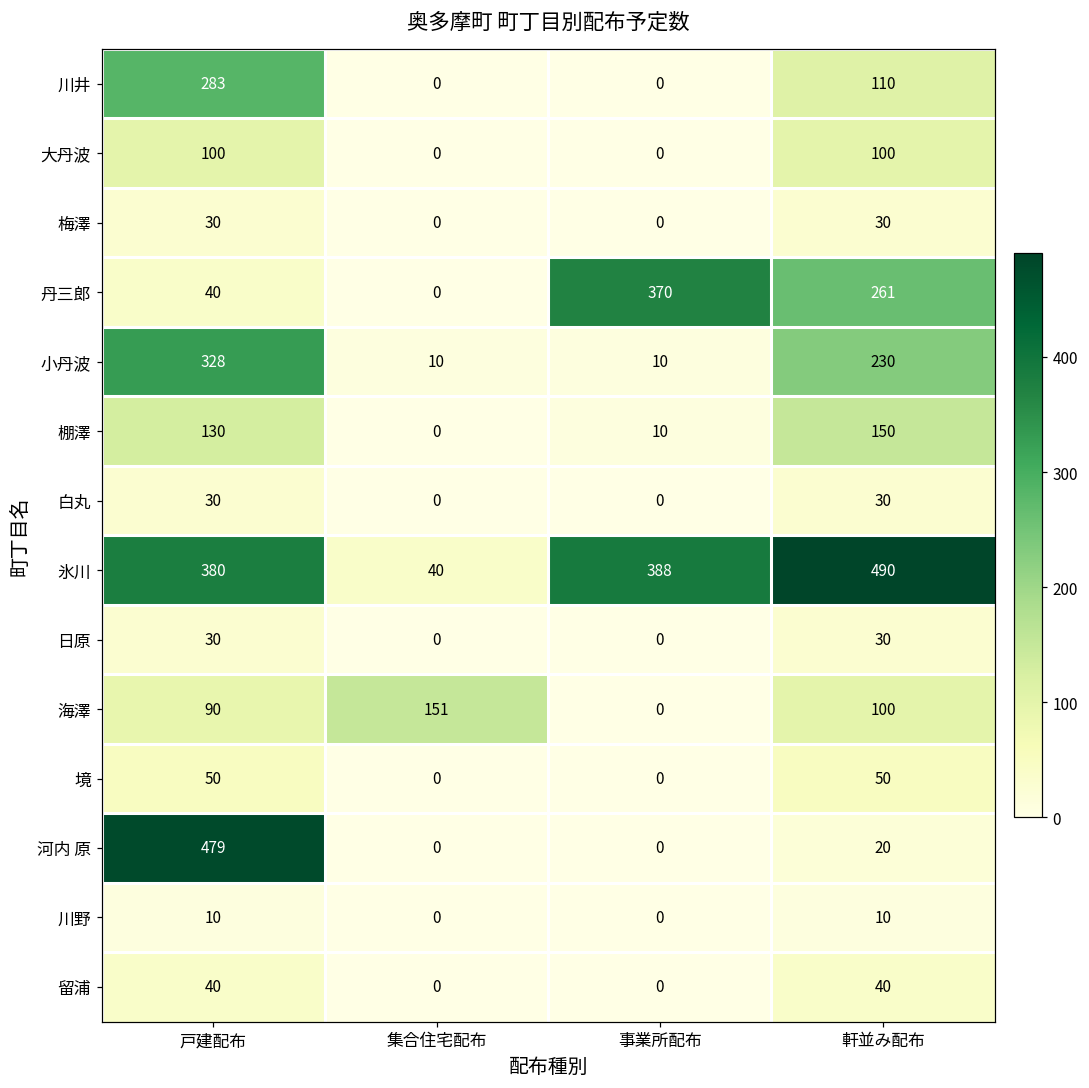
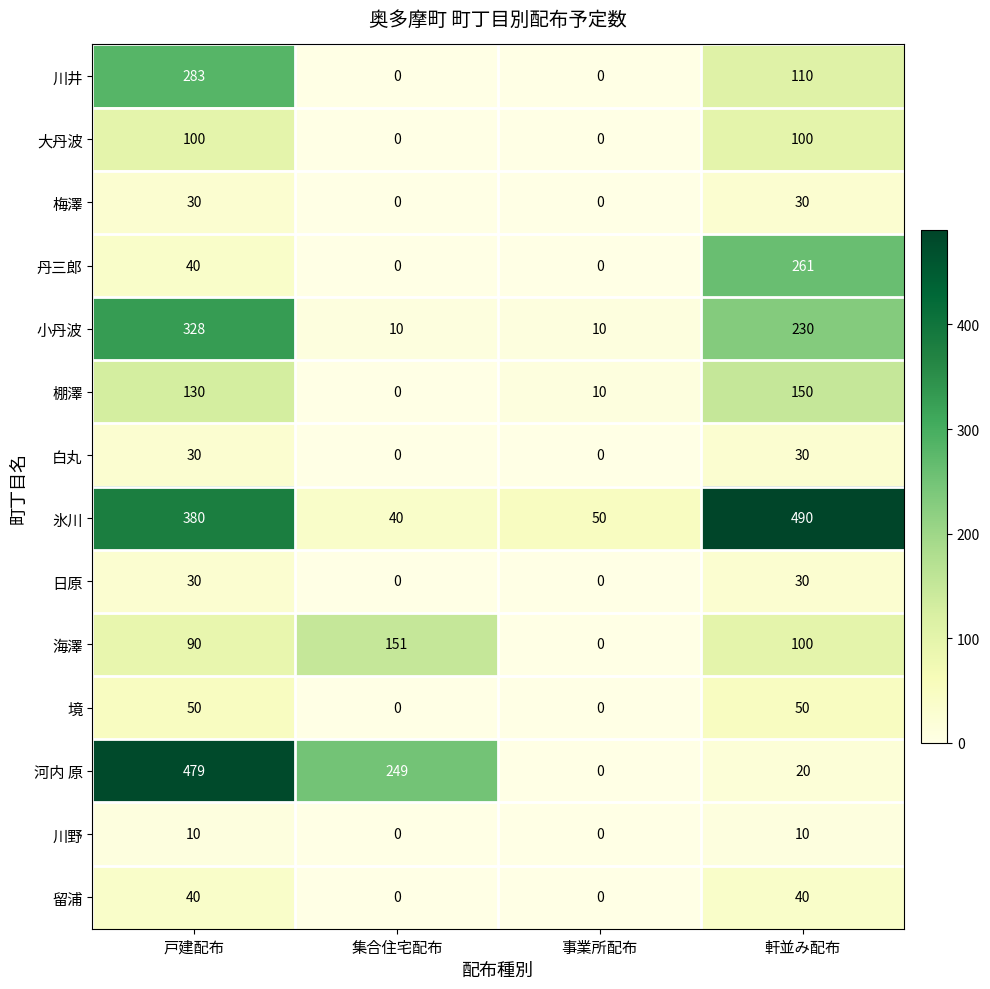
  {
    "川井": {
      "戸建配布": 283,
      "集合住宅配布": 0,
      "事業所配布": 0,
      "軒並み配布": 110
    },
    "大丹波": {
      "戸建配布": 100,
      "集合住宅配布": 0,
      "事業所配布": 0,
      "軒並み配布": 100
    },
    "梅澤": {
      "戸建配布": 30,
      "集合住宅配布": 0,
      "事業所配布": 0,
      "軒並み配布": 30
    },
    "丹三郎": {
      "戸建配布": 40,
      "集合住宅配布": 0,
-     "事業所配布": 370,
+     "事業所配布": 0,
      "軒並み配布": 261
    },
    "小丹波": {
      "戸建配布": 328,
      "集合住宅配布": 10,
      "事業所配布": 10,
      "軒並み配布": 230
    },
    "棚澤": {
      "戸建配布": 130,
      "集合住宅配布": 0,
      "事業所配布": 10,
      "軒並み配布": 150
    },
    "白丸": {
      "戸建配布": 30,
      "集合住宅配布": 0,
      "事業所配布": 0,
      "軒並み配布": 30
    },
    "氷川": {
      "戸建配布": 380,
      "集合住宅配布": 40,
-     "事業所配布": 388,
+     "事業所配布": 50,
      "軒並み配布": 490
    },
    "日原": {
      "戸建配布": 30,
      "集合住宅配布": 0,
      "事業所配布": 0,
      "軒並み配布": 30
    },
    "海澤": {
      "戸建配布": 90,
      "集合住宅配布": 151,
      "事業所配布": 0,
      "軒並み配布": 100
    },
    "境": {
      "戸建配布": 50,
      "集合住宅配布": 0,
      "事業所配布": 0,
      "軒並み配布": 50
    },
    "河内 原": {
      "戸建配布": 479,
-     "集合住宅配布": 0,
+     "集合住宅配布": 249,
      "事業所配布": 0,
      "軒並み配布": 20
    },
    "川野": {
      "戸建配布": 10,
      "集合住宅配布": 0,
      "事業所配布": 0,
      "軒並み配布": 10
    },
    "留浦": {
      "戸建配布": 40,
      "集合住宅配布": 0,
      "事業所配布": 0,
      "軒並み配布": 40
    }
  }
